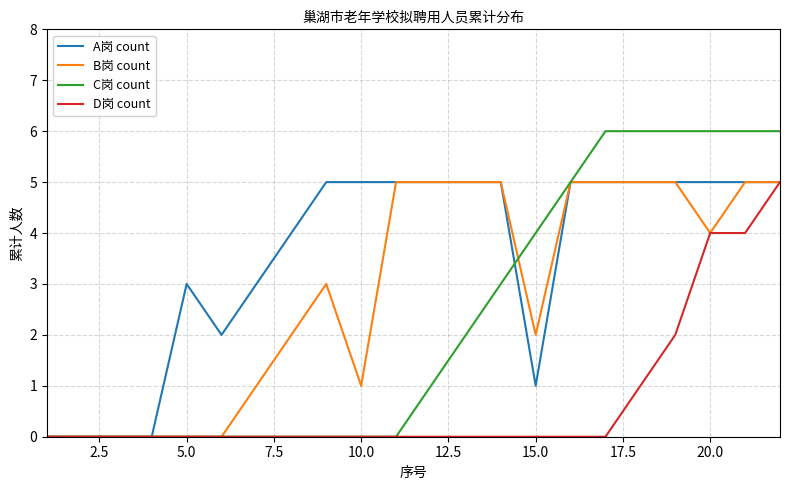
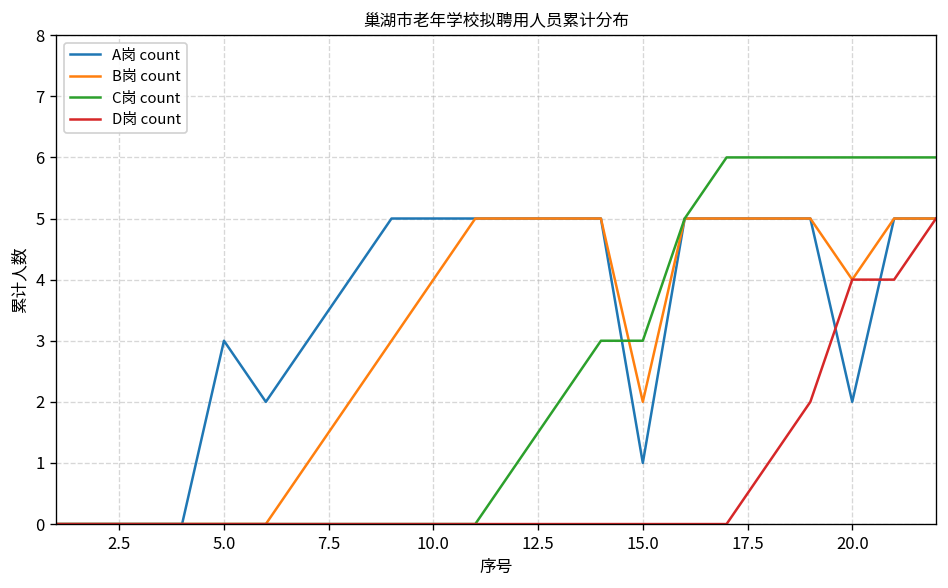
  {
    "A岗 count": {
      "5.0": 3,
      "10.0": 5,
      "15.0": 1,
-     "20.0": 5
+     "20.0": 2
    },
    "B岗 count": {
-     "10.0": 1,
+     "10.0": 4,
      "15.0": 2
    },
    "C岗 count": {
-     "15.0": 4,
+     "15.0": 3,
      "20.0": 6
    },
    "D岗 count": {
      "15.0": 0
    }
  }
